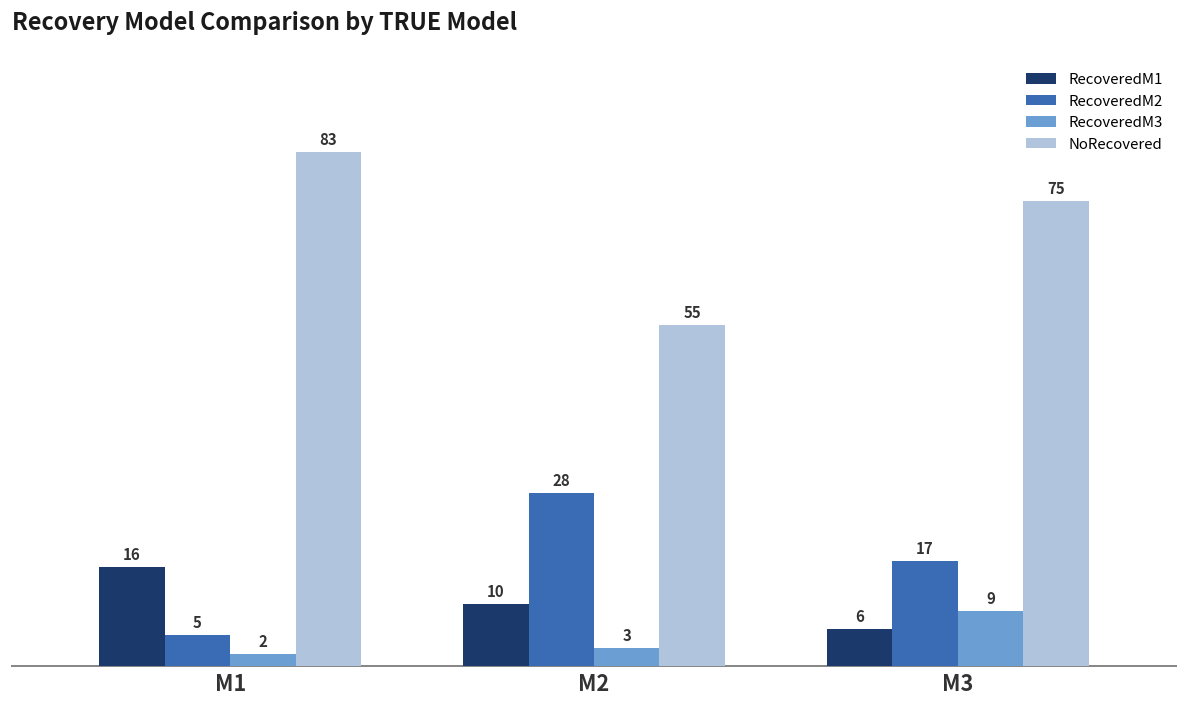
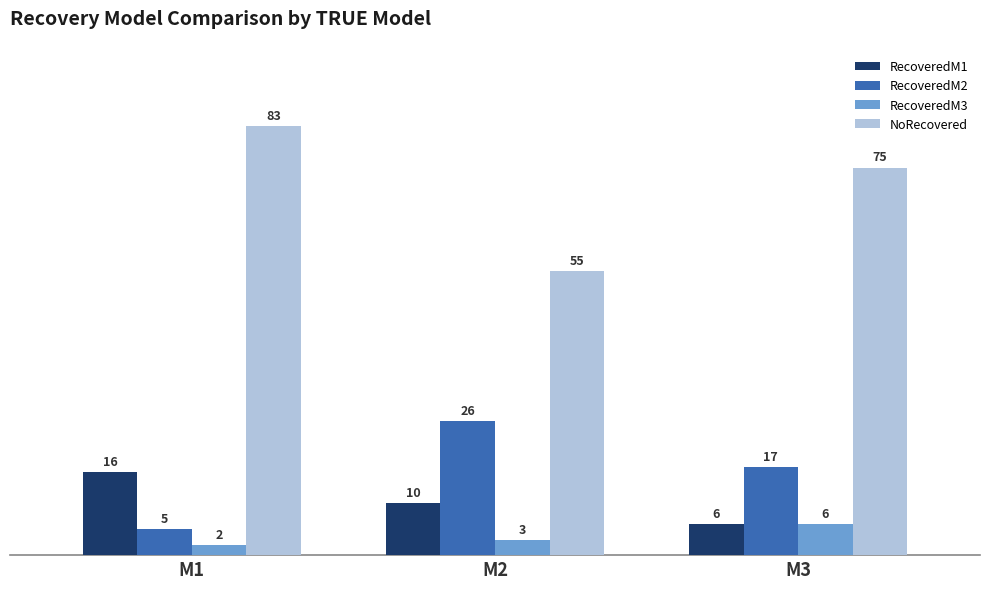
  {
    "RecoveredM1": {
      "M1": 16,
      "M2": 10,
      "M3": 6
    },
    "RecoveredM2": {
      "M1": 5,
-     "M2": 28,
+     "M2": 26,
      "M3": 17
    },
    "RecoveredM3": {
      "M1": 2,
      "M2": 3,
-     "M3": 9
+     "M3": 6
    },
    "NoRecovered": {
      "M1": 83,
      "M2": 55,
      "M3": 75
    }
  }
